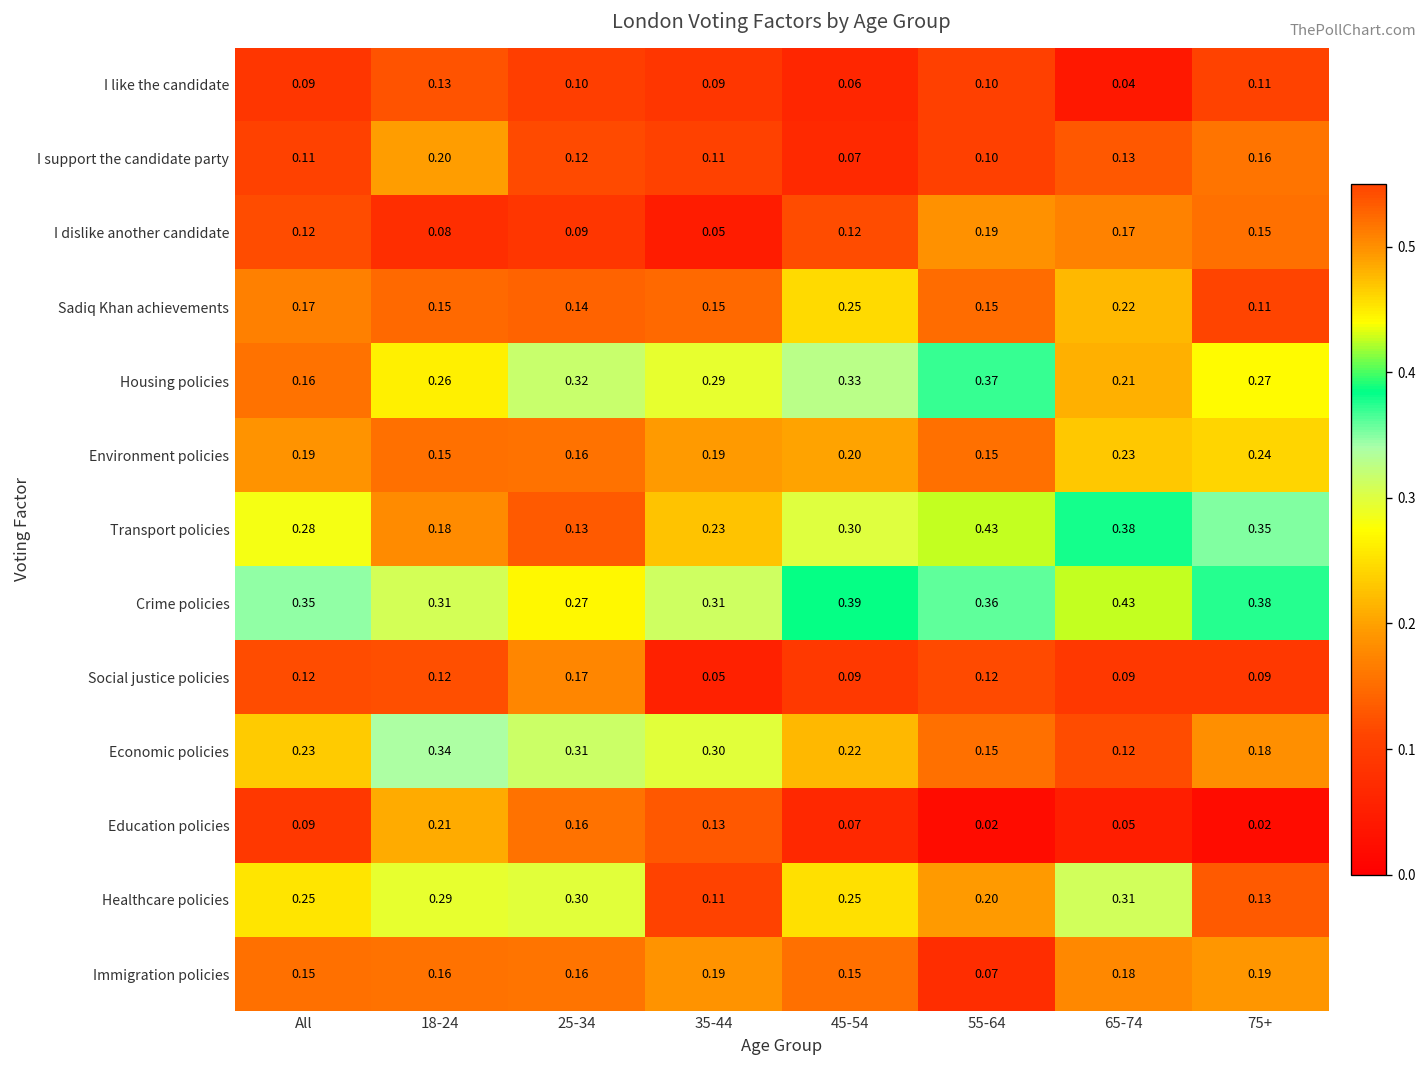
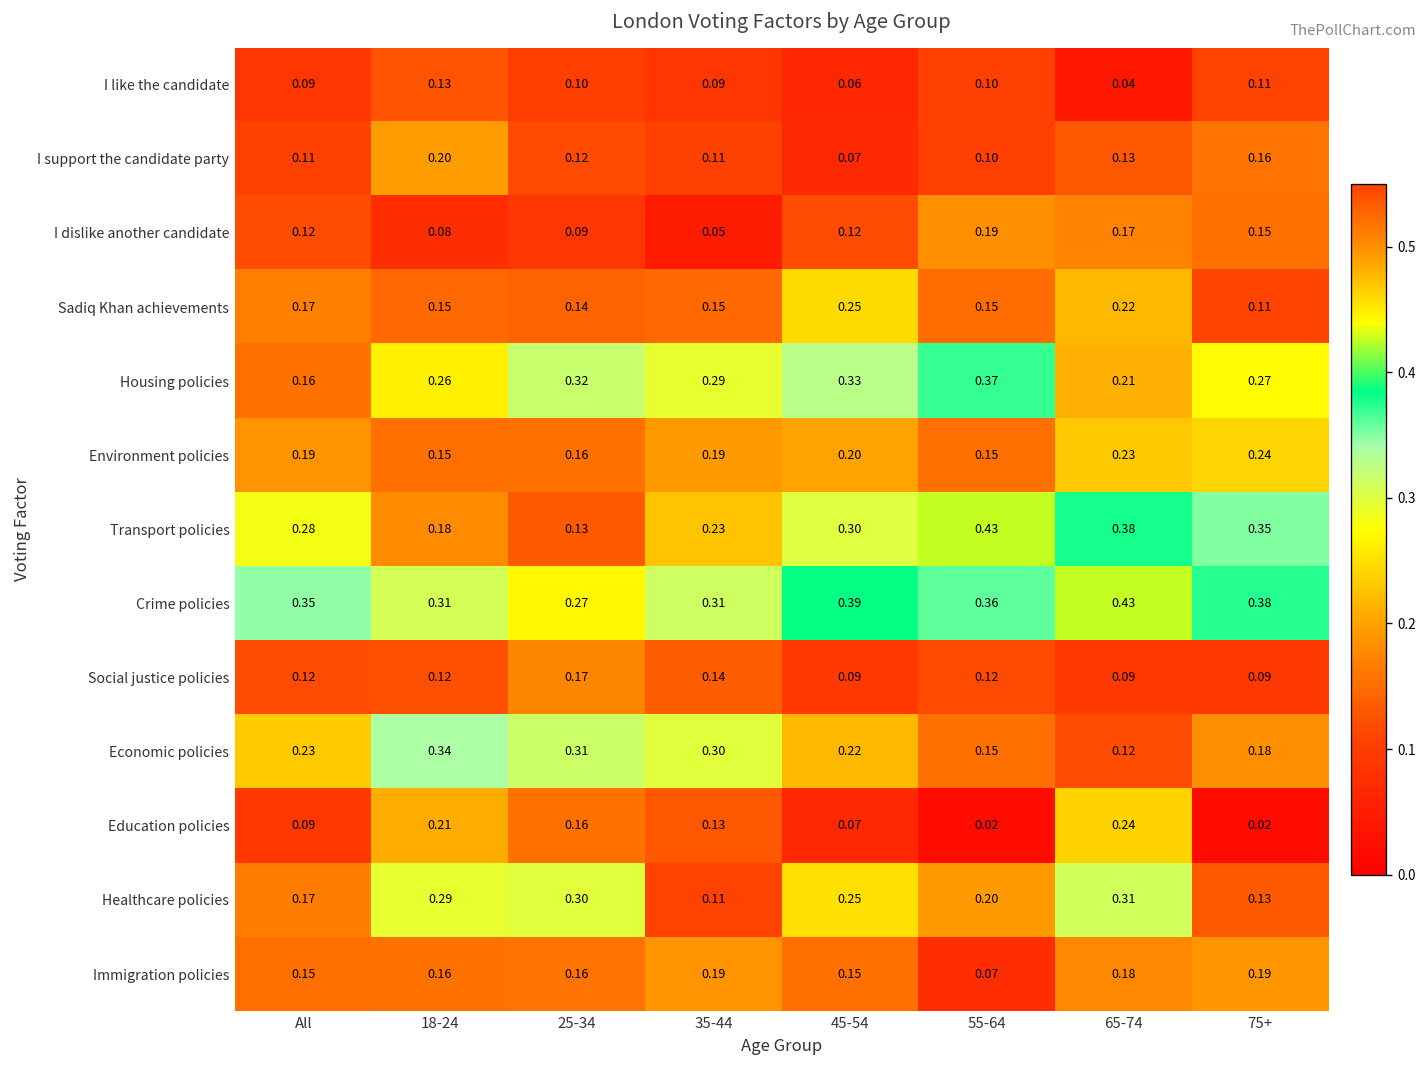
  {
    "I like the candidate": {
      "All": 0.09,
      "18-24": 0.13,
      "25-34": 0.10,
      "35-44": 0.09,
      "45-54": 0.06,
      "55-64": 0.10,
      "65-74": 0.04,
      "75+": 0.11
    },
    "I support the candidate party": {
      "All": 0.11,
      "18-24": 0.20,
      "25-34": 0.12,
      "35-44": 0.11,
      "45-54": 0.07,
      "55-64": 0.10,
      "65-74": 0.13,
      "75+": 0.16
    },
    "I dislike another candidate": {
      "All": 0.12,
      "18-24": 0.08,
      "25-34": 0.09,
      "35-44": 0.05,
      "45-54": 0.12,
      "55-64": 0.19,
      "65-74": 0.17,
      "75+": 0.15
    },
    "Sadiq Khan achievements": {
      "All": 0.17,
      "18-24": 0.15,
      "25-34": 0.14,
      "35-44": 0.15,
      "45-54": 0.25,
      "55-64": 0.15,
      "65-74": 0.22,
      "75+": 0.11
    },
    "Housing policies": {
      "All": 0.16,
      "18-24": 0.26,
      "25-34": 0.32,
      "35-44": 0.29,
      "45-54": 0.33,
      "55-64": 0.37,
      "65-74": 0.21,
      "75+": 0.27
    },
    "Environment policies": {
      "All": 0.19,
      "18-24": 0.15,
      "25-34": 0.16,
      "35-44": 0.19,
      "45-54": 0.20,
      "55-64": 0.15,
      "65-74": 0.23,
      "75+": 0.24
    },
    "Transport policies": {
      "All": 0.28,
      "18-24": 0.18,
      "25-34": 0.13,
      "35-44": 0.23,
      "45-54": 0.30,
      "55-64": 0.43,
      "65-74": 0.38,
      "75+": 0.35
    },
    "Crime policies": {
      "All": 0.35,
      "18-24": 0.31,
      "25-34": 0.27,
      "35-44": 0.31,
      "45-54": 0.39,
      "55-64": 0.36,
      "65-74": 0.43,
      "75+": 0.38
    },
    "Social justice policies": {
      "All": 0.12,
      "18-24": 0.12,
      "25-34": 0.17,
-     "35-44": 0.05,
+     "35-44": 0.14,
      "45-54": 0.09,
      "55-64": 0.12,
      "65-74": 0.09,
      "75+": 0.09
    },
    "Economic policies": {
      "All": 0.23,
      "18-24": 0.34,
      "25-34": 0.31,
      "35-44": 0.30,
      "45-54": 0.22,
      "55-64": 0.15,
      "65-74": 0.12,
      "75+": 0.18
    },
    "Education policies": {
      "All": 0.09,
      "18-24": 0.21,
      "25-34": 0.16,
      "35-44": 0.13,
      "45-54": 0.07,
      "55-64": 0.02,
-     "65-74": 0.05,
+     "65-74": 0.24,
      "75+": 0.02
    },
    "Healthcare policies": {
-     "All": 0.25,
+     "All": 0.17,
      "18-24": 0.29,
      "25-34": 0.30,
      "35-44": 0.11,
      "45-54": 0.25,
      "55-64": 0.20,
      "65-74": 0.31,
      "75+": 0.13
    },
    "Immigration policies": {
      "All": 0.15,
      "18-24": 0.16,
      "25-34": 0.16,
      "35-44": 0.19,
      "45-54": 0.15,
      "55-64": 0.07,
      "65-74": 0.18,
      "75+": 0.19
    }
  }
